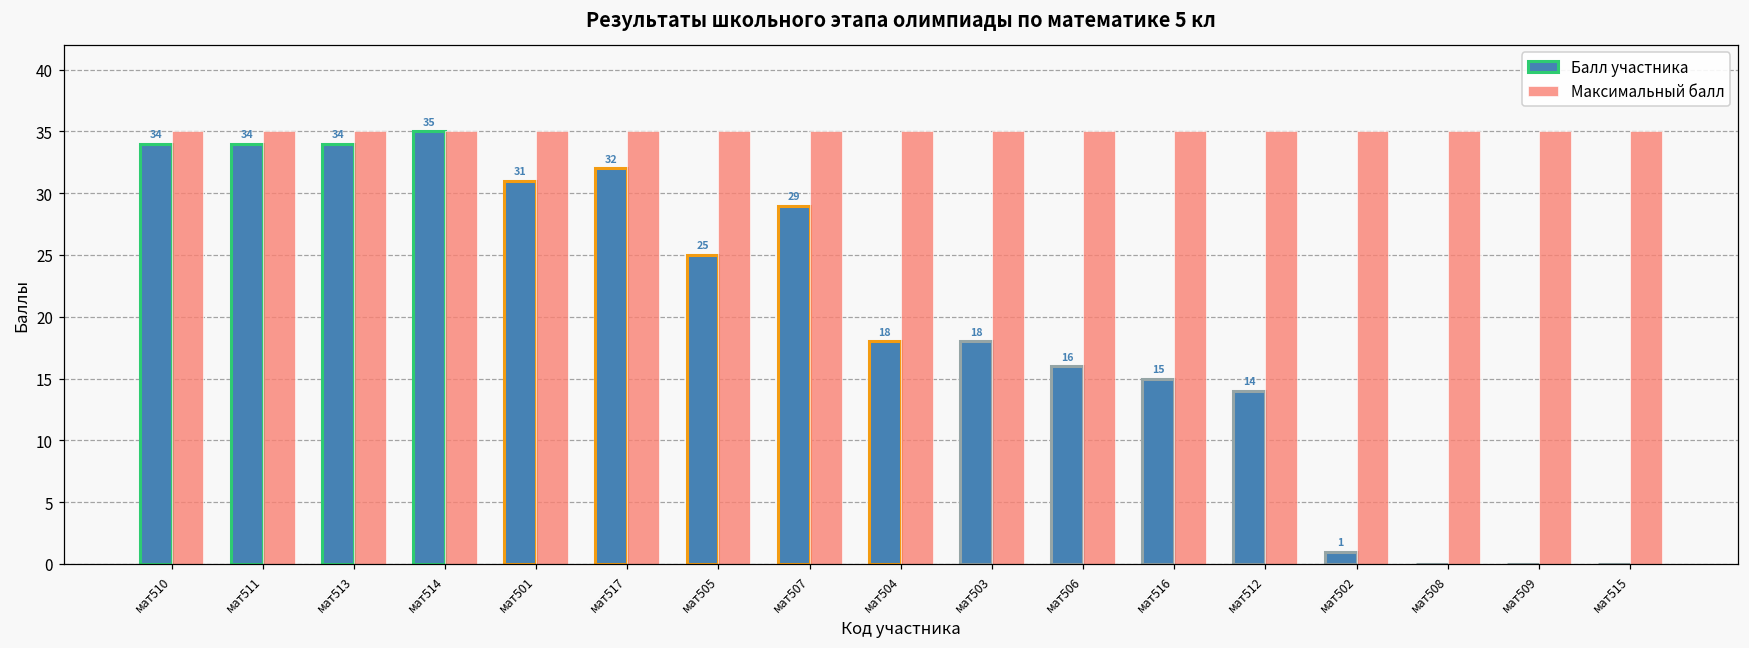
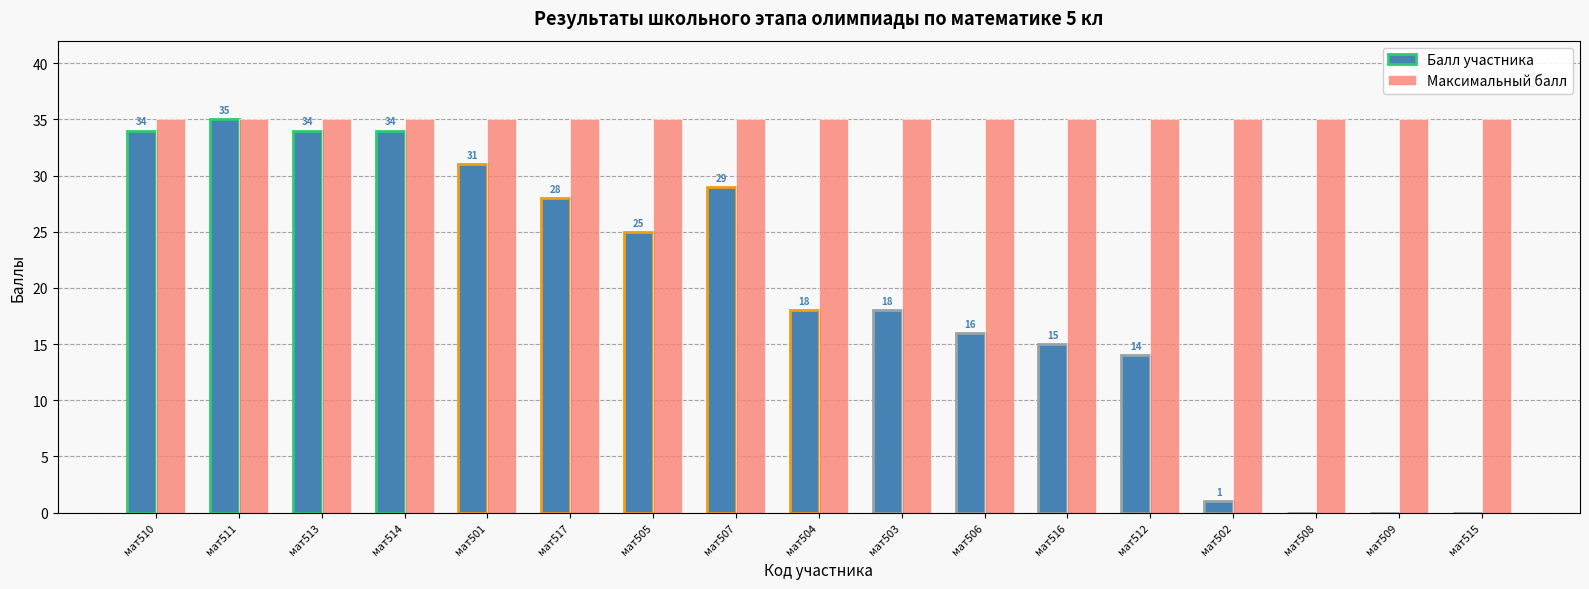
  {
    "Балл участника": {
      "мат510": 34,
-     "мат511": 34,
+     "мат511": 35,
      "мат513": 34,
-     "мат514": 35,
+     "мат514": 34,
      "мат501": 31,
-     "мат517": 32,
+     "мат517": 28,
      "мат505": 25,
      "мат507": 29,
      "мат504": 18,
      "мат503": 18,
      "мат506": 16,
      "мат516": 15,
      "мат512": 14,
      "мат502": 1
    },
    "Максимальный балл": {
      "мат510": 35.0,
      "мат513": 35.0,
      "мат514": 35.0,
      "мат501": 35.0,
      "мат517": 35.0,
      "мат505": 35.0,
      "мат507": 35.0,
      "мат504": 35.0,
      "мат503": 35.0,
      "мат506": 35.0,
      "мат516": 35.0,
      "мат512": 35.0,
      "мат502": 35.0,
      "мат508": 35.0,
      "мат509": 35.0,
      "мат515": 35.0
    }
  }
